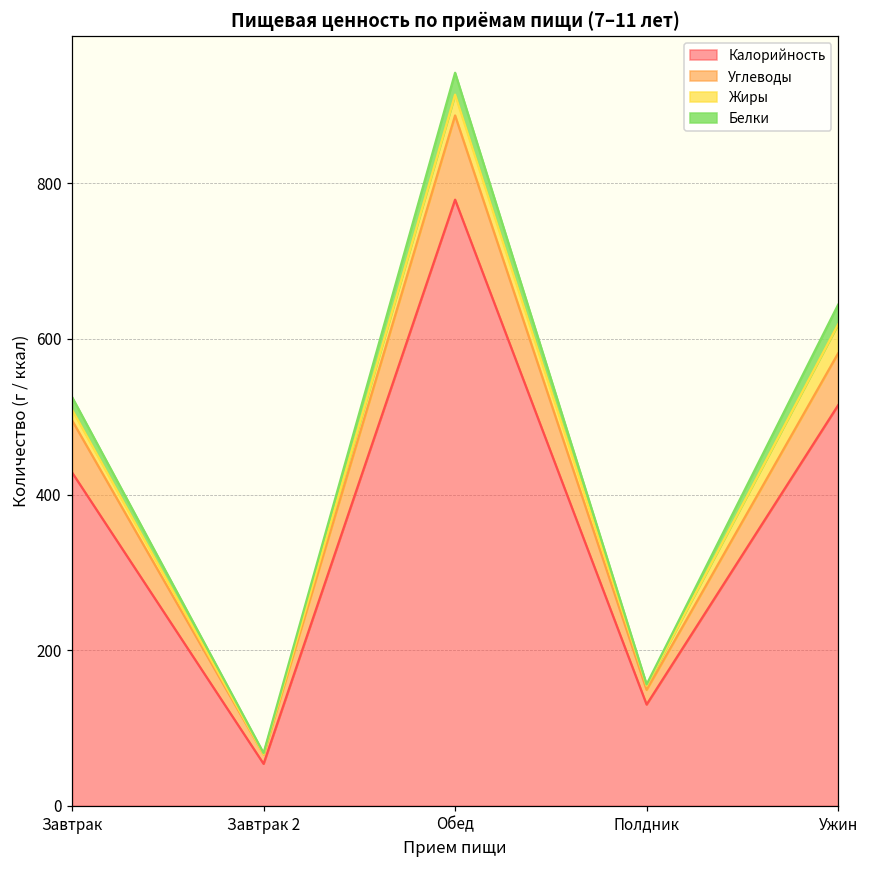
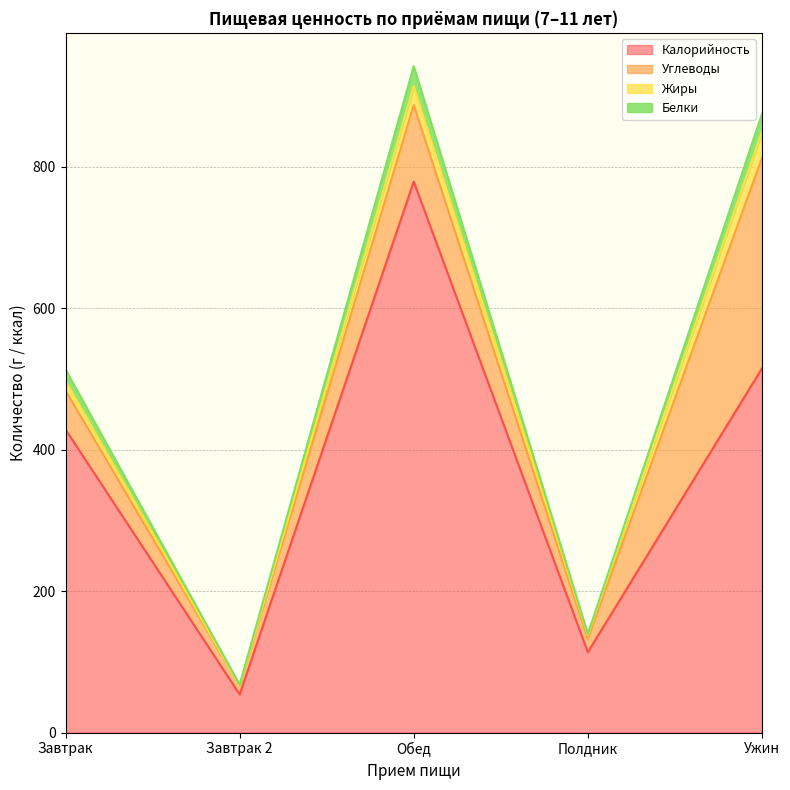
  {
    "Калорийность": {
      "Завтрак": 430,
      "Завтрак 2": 50,
      "Обед": 780,
-     "Полдник": 130,
+     "Полдник": 110,
      "Ужин": 510
    },
    "Углеводы": {
-     "Завтрак": 70,
+     "Завтрак": 60,
      "Обед": 110,
      "Полдник": 20,
-     "Ужин": 70
+     "Ужин": 300
    },
    "Жиры": {
      "Завтрак": 10,
      "Обед": 30,
      "Ужин": 40
    },
    "Белки": {
      "Завтрак": 20,
      "Обед": 30,
      "Ужин": 30
    }
  }
